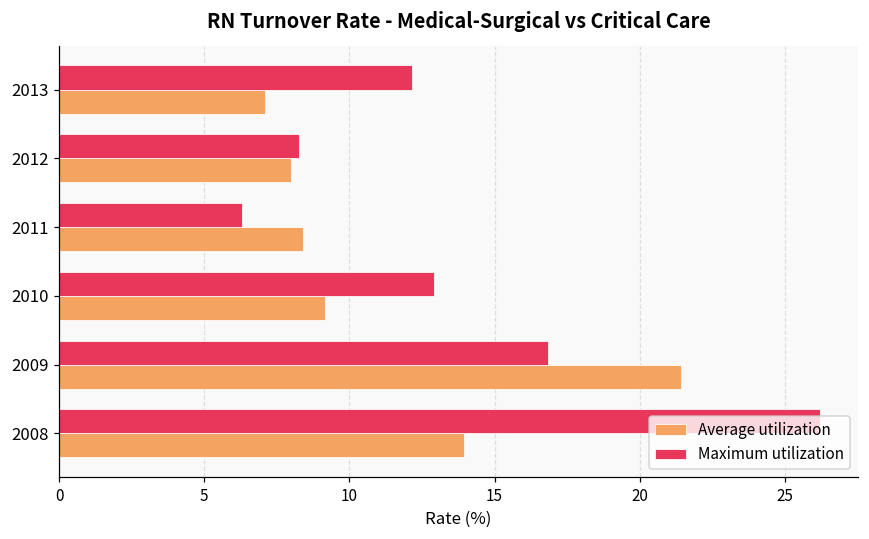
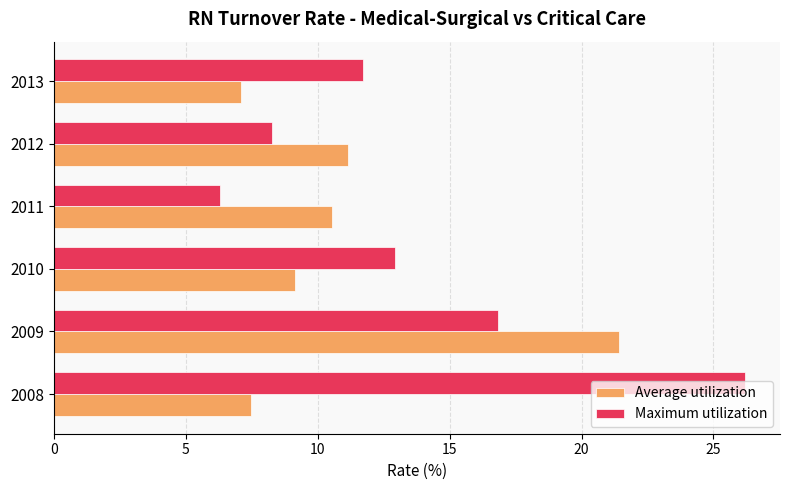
  {
    "Average utilization": {
      "2013": 7.1,
-     "2012": 8.0,
-     "2011": 8.4,
+     "2012": 11.2,
+     "2011": 10.5,
      "2010": 9.2,
      "2009": 21.4,
-     "2008": 14.0
+     "2008": 7.5
    },
    "Maximum utilization": {
-     "2013": 12.2,
+     "2013": 11.7,
      "2012": 8.3,
      "2011": 6.3,
      "2010": 12.9,
      "2009": 16.9
    }
  }
